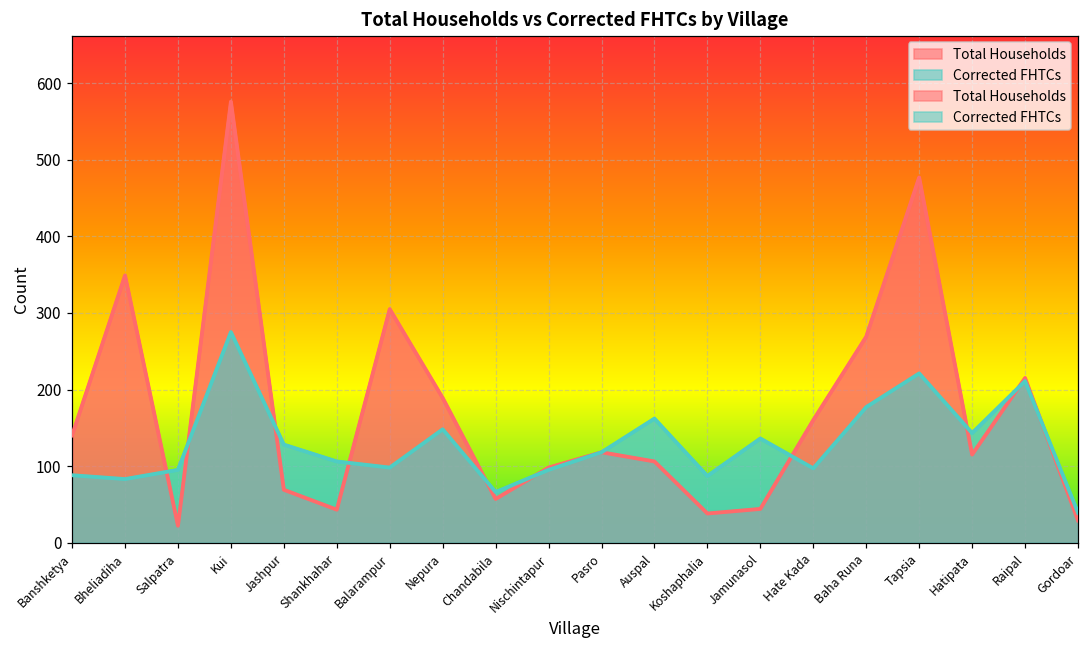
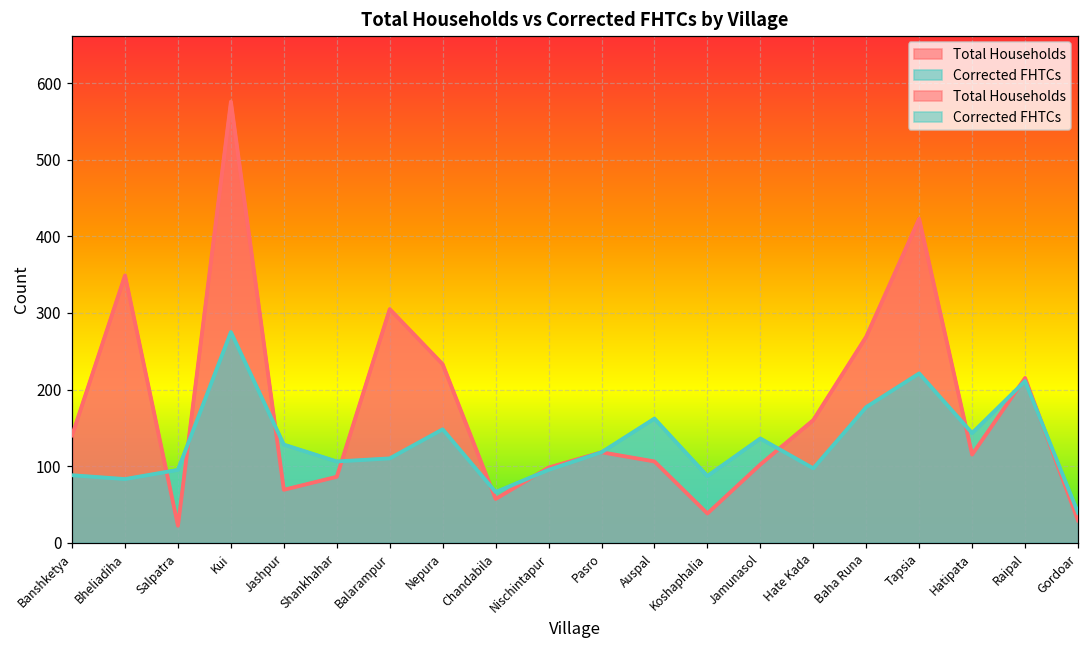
  {
    "Total Households": {
      "Banshketya": 140,
      "Bheliadiha": 350,
      "Salpatra": 20,
      "Kui": 580,
      "Jashpur": 70,
-     "Shankhahar": 40,
+     "Shankhahar": 90,
      "Balarampur": 310,
-     "Nepura": 190,
+     "Nepura": 230,
      "Chandabila": 60,
      "Auspal": 110,
      "Koshaphalia": 40,
-     "Jamunasol": 40,
+     "Jamunasol": 100,
      "Hate Kada": 160,
      "Baha Runa": 270,
-     "Tapsia": 480,
+     "Tapsia": 420,
      "Hatipata": 120,
      "Raipal": 220,
      "Gordoar": 30
    },
    "Corrected FHTCs": {
      "Banshketya": 90,
      "Bheliadiha": 80,
      "Salpatra": 100,
      "Kui": 280,
      "Jashpur": 130,
      "Shankhahar": 110,
-     "Balarampur": 100,
+     "Balarampur": 110,
      "Nepura": 150,
      "Chandabila": 70,
      "Auspal": 160,
      "Koshaphalia": 90,
      "Jamunasol": 140,
      "Hate Kada": 100,
      "Baha Runa": 180,
      "Tapsia": 220,
      "Hatipata": 140,
      "Raipal": 210,
      "Gordoar": 40
    }
  }
